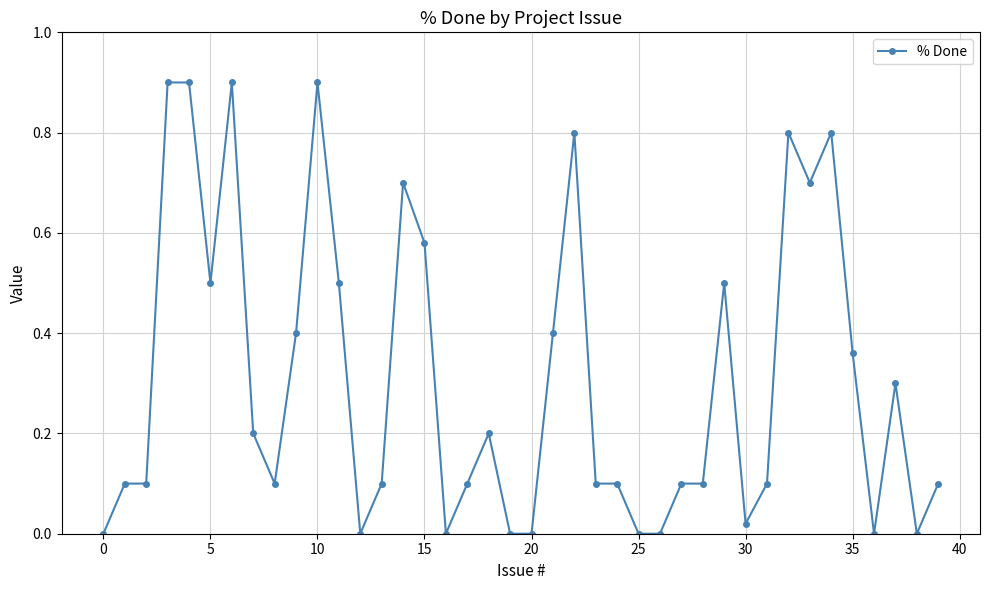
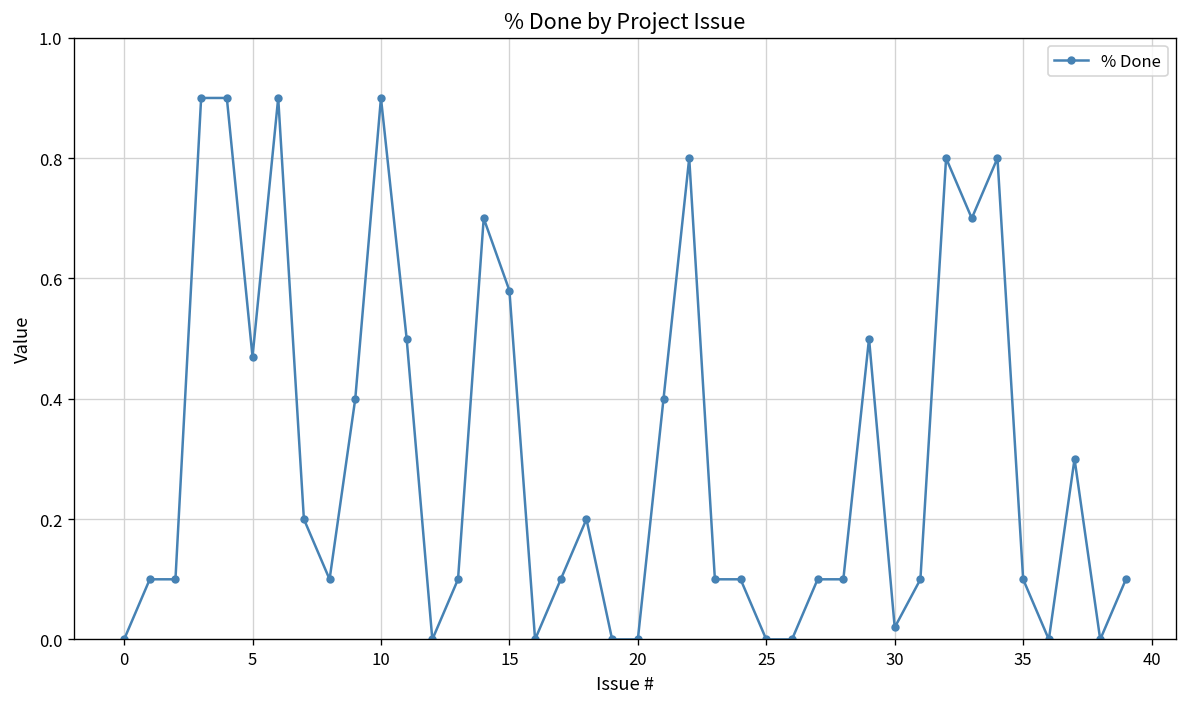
  {
    "0": 0.00,
-   "5": 0.50,
+   "5": 0.47,
    "10": 0.90,
    "15": 0.58,
    "20": 0.00,
    "25": 0.00,
    "30": 0.02,
-   "35": 0.36
+   "35": 0.10
  }
